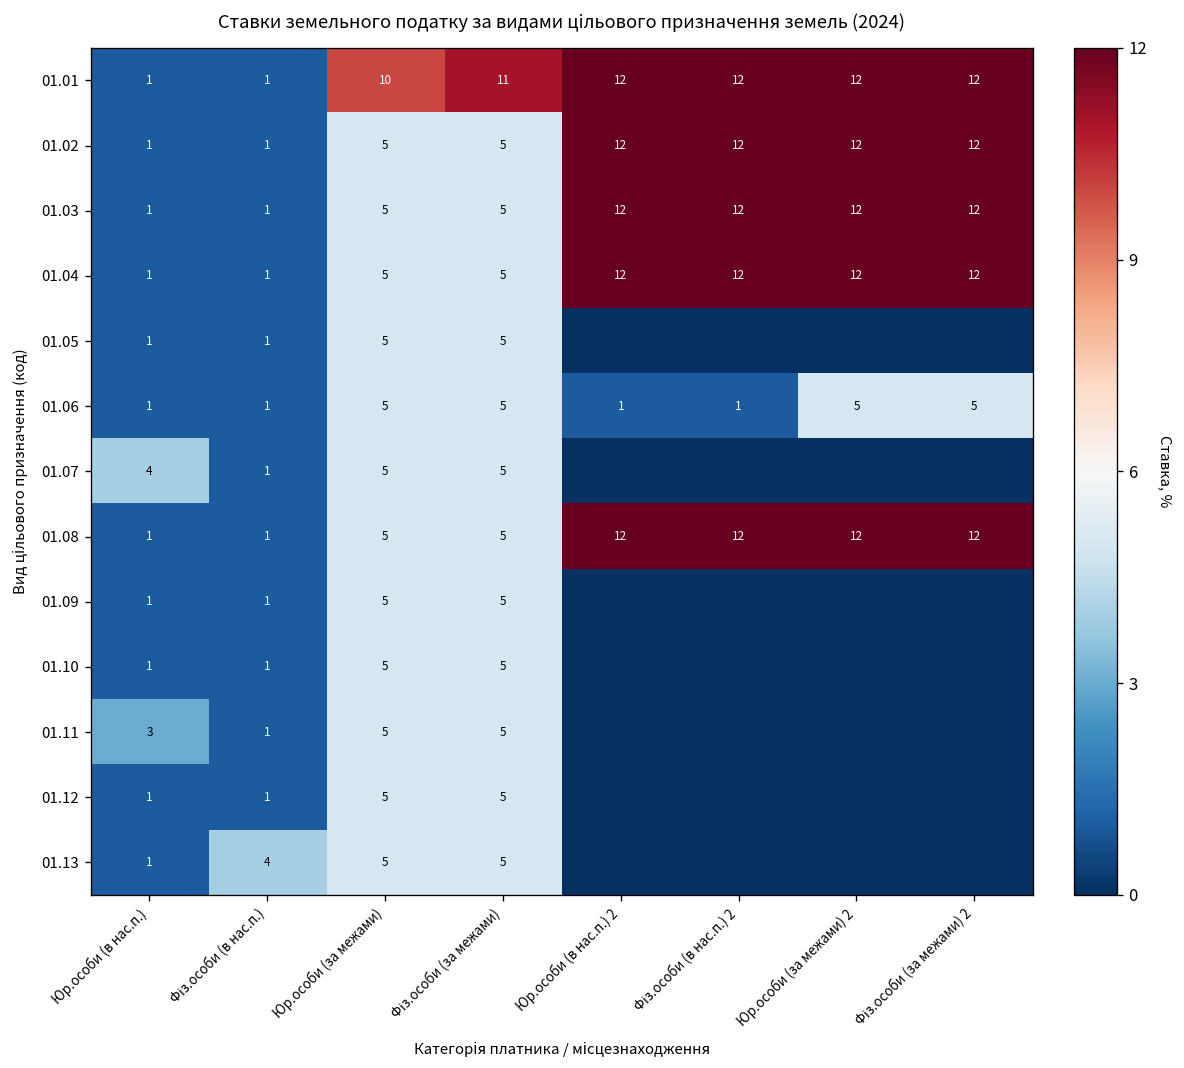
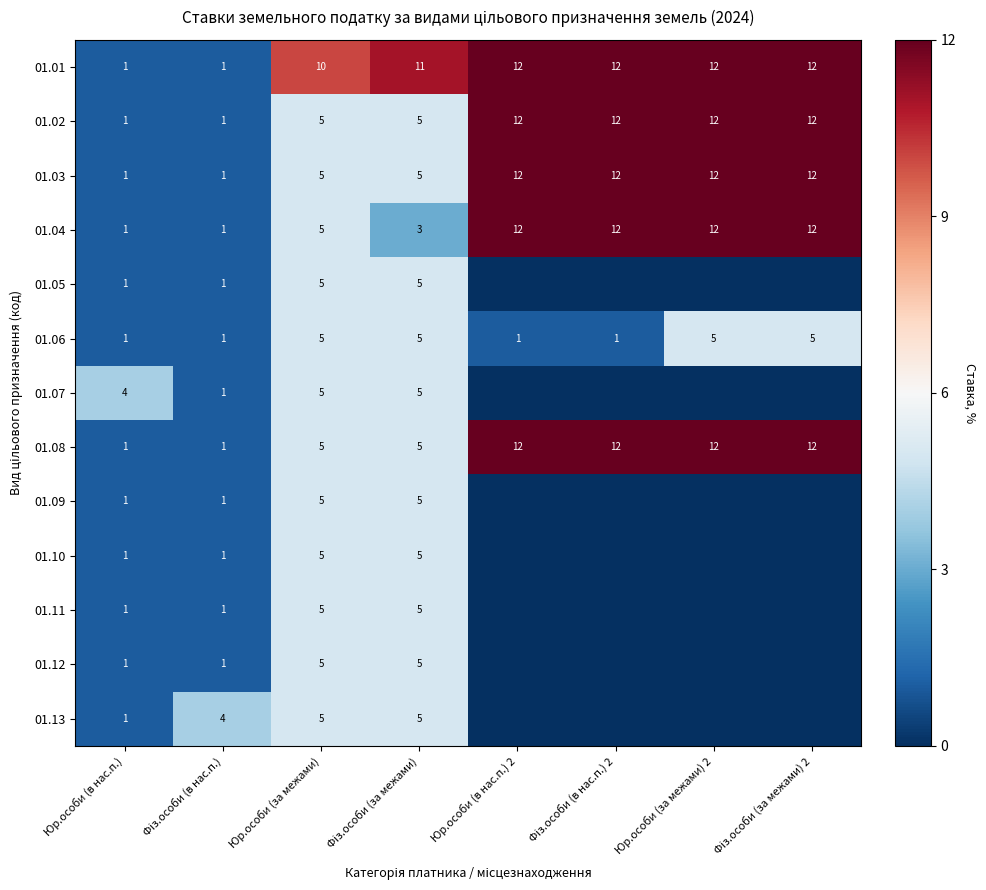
  {
    "01.01": {
      "Юр.особи (в нас.п.)": 1,
      "Фіз.особи (в нас.п.)": 1,
      "Юр.особи (за межами)": 10,
      "Фіз.особи (за межами)": 11,
      "Юр.особи (в нас.п.) 2": 12,
      "Фіз.особи (в нас.п.) 2": 12,
      "Юр.особи (за межами) 2": 12,
      "Фіз.особи (за межами) 2": 12
    },
    "01.02": {
      "Юр.особи (в нас.п.)": 1,
      "Фіз.особи (в нас.п.)": 1,
      "Юр.особи (за межами)": 5,
      "Фіз.особи (за межами)": 5,
      "Юр.особи (в нас.п.) 2": 12,
      "Фіз.особи (в нас.п.) 2": 12,
      "Юр.особи (за межами) 2": 12,
      "Фіз.особи (за межами) 2": 12
    },
    "01.03": {
      "Юр.особи (в нас.п.)": 1,
      "Фіз.особи (в нас.п.)": 1,
      "Юр.особи (за межами)": 5,
      "Фіз.особи (за межами)": 5,
      "Юр.особи (в нас.п.) 2": 12,
      "Фіз.особи (в нас.п.) 2": 12,
      "Юр.особи (за межами) 2": 12,
      "Фіз.особи (за межами) 2": 12
    },
    "01.04": {
      "Юр.особи (в нас.п.)": 1,
      "Фіз.особи (в нас.п.)": 1,
      "Юр.особи (за межами)": 5,
-     "Фіз.особи (за межами)": 5,
+     "Фіз.особи (за межами)": 3,
      "Юр.особи (в нас.п.) 2": 12,
      "Фіз.особи (в нас.п.) 2": 12,
      "Юр.особи (за межами) 2": 12,
      "Фіз.особи (за межами) 2": 12
    },
    "01.05": {
      "Юр.особи (в нас.п.)": 1,
      "Фіз.особи (в нас.п.)": 1,
      "Юр.особи (за межами)": 5,
      "Фіз.особи (за межами)": 5
    },
    "01.06": {
      "Юр.особи (в нас.п.)": 1,
      "Фіз.особи (в нас.п.)": 1,
      "Юр.особи (за межами)": 5,
      "Фіз.особи (за межами)": 5,
      "Юр.особи (в нас.п.) 2": 1,
      "Фіз.особи (в нас.п.) 2": 1,
      "Юр.особи (за межами) 2": 5,
      "Фіз.особи (за межами) 2": 5
    },
    "01.07": {
      "Юр.особи (в нас.п.)": 4,
      "Фіз.особи (в нас.п.)": 1,
      "Юр.особи (за межами)": 5,
      "Фіз.особи (за межами)": 5
    },
    "01.08": {
      "Юр.особи (в нас.п.)": 1,
      "Фіз.особи (в нас.п.)": 1,
      "Юр.особи (за межами)": 5,
      "Фіз.особи (за межами)": 5,
      "Юр.особи (в нас.п.) 2": 12,
      "Фіз.особи (в нас.п.) 2": 12,
      "Юр.особи (за межами) 2": 12,
      "Фіз.особи (за межами) 2": 12
    },
    "01.09": {
      "Юр.особи (в нас.п.)": 1,
      "Фіз.особи (в нас.п.)": 1,
      "Юр.особи (за межами)": 5,
      "Фіз.особи (за межами)": 5
    },
    "01.10": {
      "Юр.особи (в нас.п.)": 1,
      "Фіз.особи (в нас.п.)": 1,
      "Юр.особи (за межами)": 5,
      "Фіз.особи (за межами)": 5
    },
    "01.11": {
-     "Юр.особи (в нас.п.)": 3,
+     "Юр.особи (в нас.п.)": 1,
      "Фіз.особи (в нас.п.)": 1,
      "Юр.особи (за межами)": 5,
      "Фіз.особи (за межами)": 5
    },
    "01.12": {
      "Юр.особи (в нас.п.)": 1,
      "Фіз.особи (в нас.п.)": 1,
      "Юр.особи (за межами)": 5,
      "Фіз.особи (за межами)": 5
    },
    "01.13": {
      "Юр.особи (в нас.п.)": 1,
      "Фіз.особи (в нас.п.)": 4,
      "Юр.особи (за межами)": 5,
      "Фіз.особи (за межами)": 5
    }
  }
